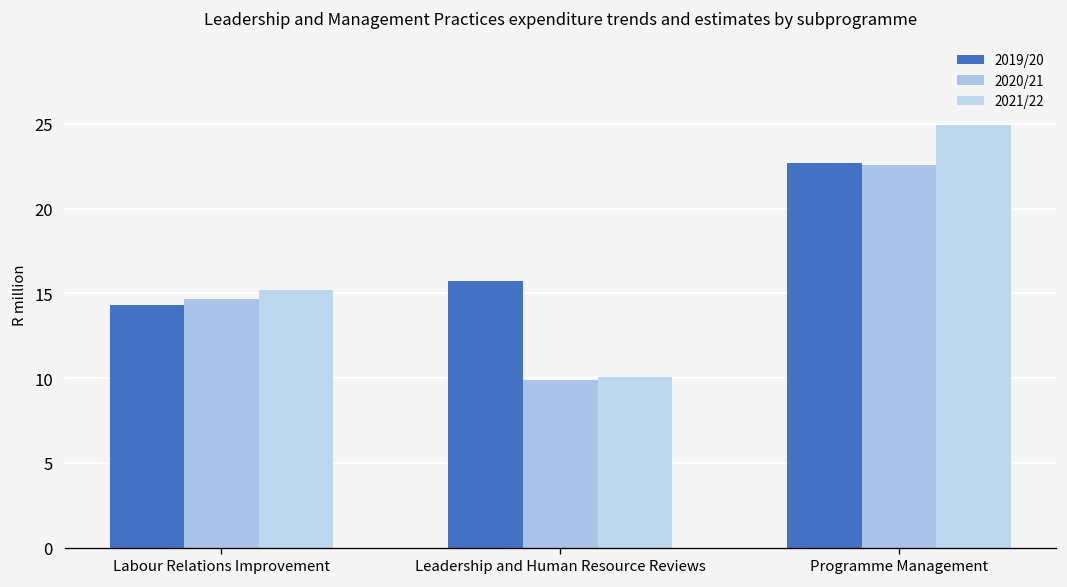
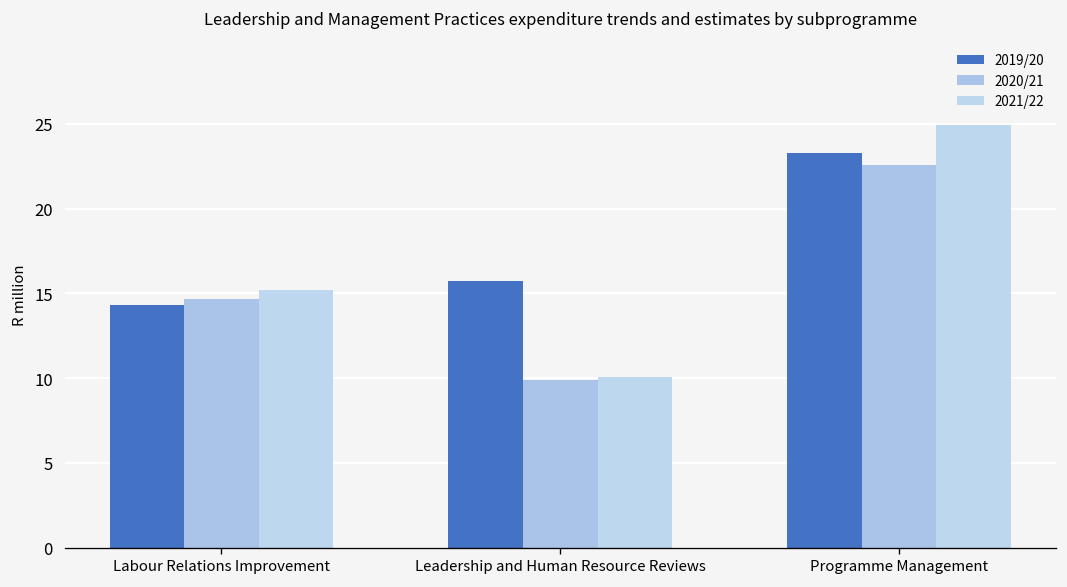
  {
    "2019/20": {
      "Labour Relations Improvement": 14.3,
      "Leadership and Human Resource Reviews": 15.8,
-     "Programme Management": 22.7
+     "Programme Management": 23.2
    }
  }
